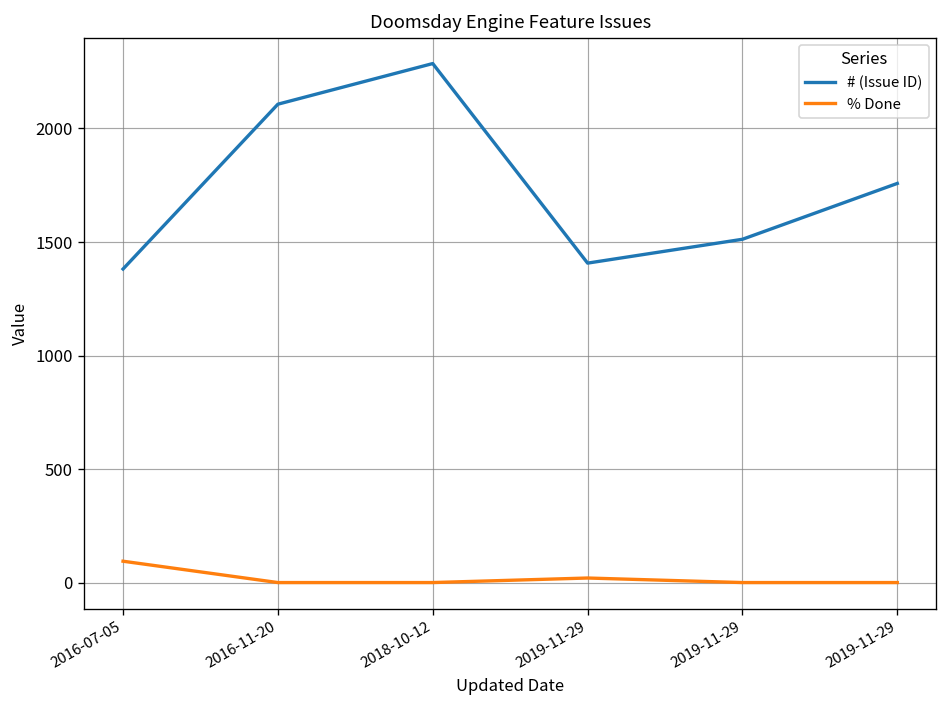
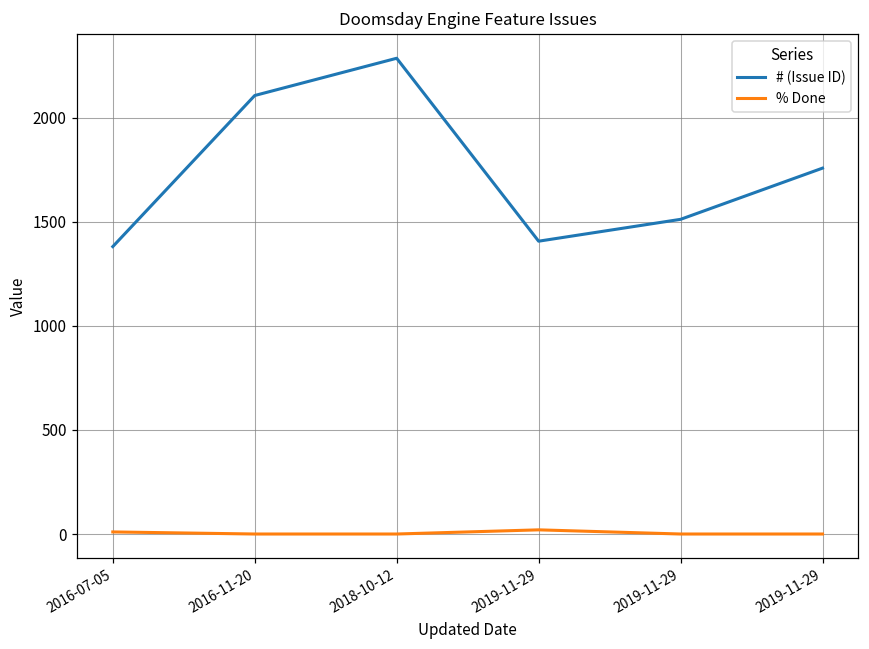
  {
    "# (Issue ID)": {
      "2016-07-05": 1380,
      "2016-11-20": 2110,
      "2018-10-12": 2290
    },
    "% Done": {
-     "2016-07-05": 90,
+     "2016-07-05": 10,
      "2016-11-20": 0,
      "2018-10-12": 0
    }
  }
